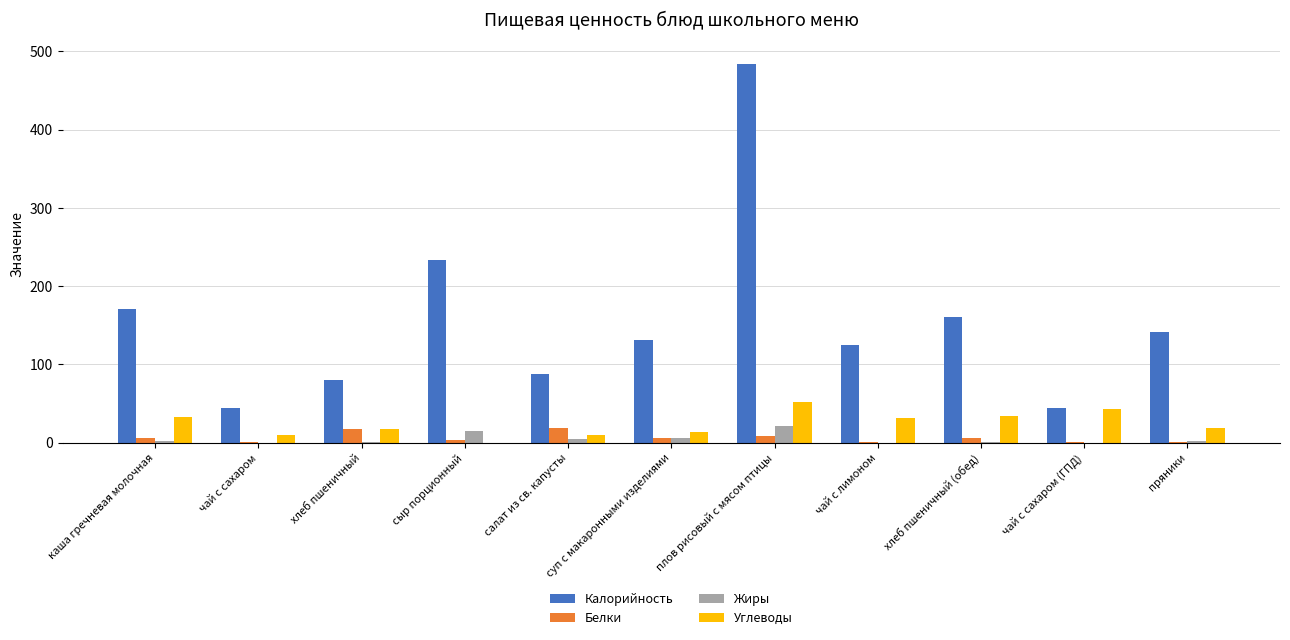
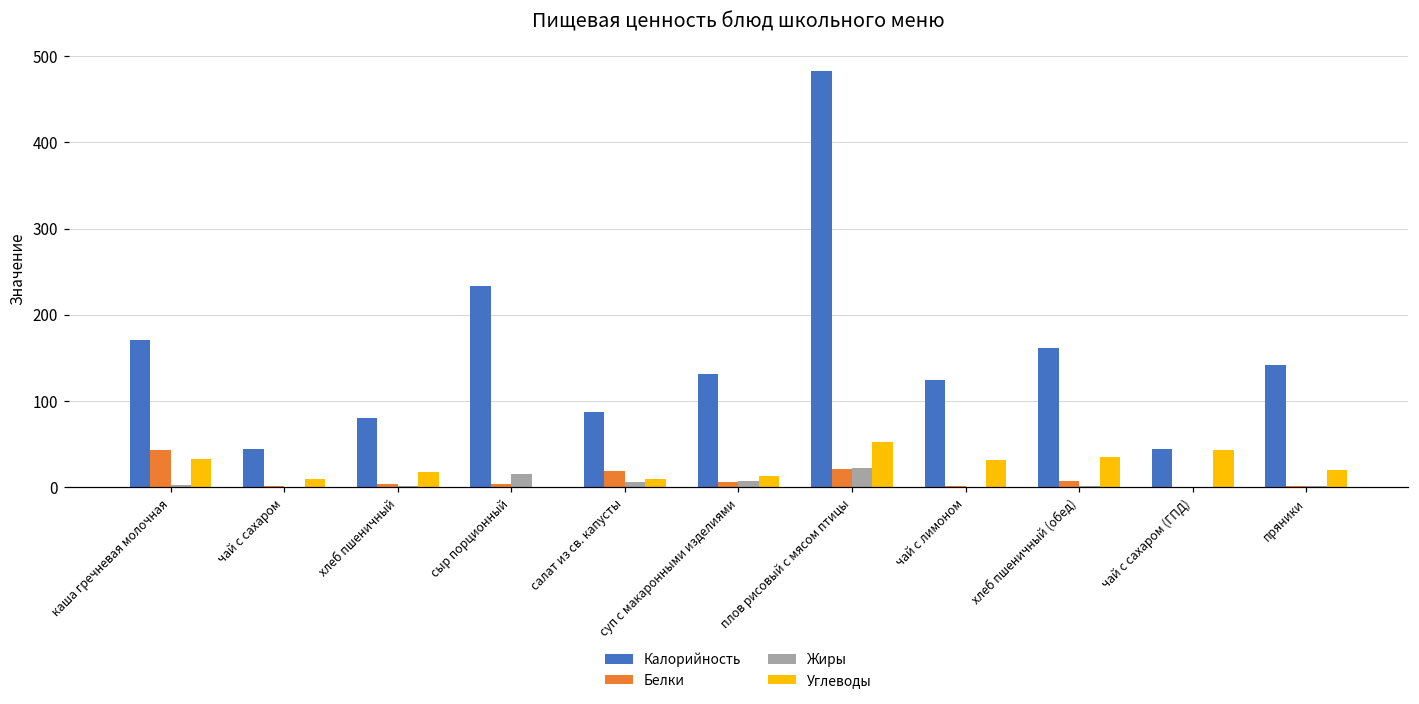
  {
    "Калорийность": {
      "каша гречневая молочная": 170,
      "чай с сахаром": 40,
      "хлеб пшеничный": 80,
      "сыр порционный": 230,
      "салат из св. капусты": 90,
      "суп с макаронными изделиями": 130,
      "плов рисовый с мясом птицы": 480,
      "чай с лимоном": 120,
      "хлеб пшеничный (обед)": 160,
      "чай с сахаром (ГПД)": 40,
      "пряники": 140
    },
    "Белки": {
-     "каша гречневая молочная": 10,
-     "хлеб пшеничный": 20,
+     "каша гречневая молочная": 40,
+     "хлеб пшеничный": 0,
      "салат из св. капусты": 20,
      "суп с макаронными изделиями": 10,
-     "плов рисовый с мясом птицы": 10,
+     "плов рисовый с мясом птицы": 20,
      "хлеб пшеничный (обед)": 10
    },
    "Жиры": {
      "сыр порционный": 10,
      "салат из св. капусты": 10,
      "суп с макаронными изделиями": 10,
      "плов рисовый с мясом птицы": 20
    },
    "Углеводы": {
      "каша гречневая молочная": 30,
      "чай с сахаром": 10,
      "хлеб пшеничный": 20,
      "сыр порционный": 0,
      "салат из св. капусты": 10,
      "суп с макаронными изделиями": 10,
      "плов рисовый с мясом птицы": 50,
      "чай с лимоном": 30,
      "хлеб пшеничный (обед)": 30,
      "чай с сахаром (ГПД)": 40,
      "пряники": 20
    }
  }
